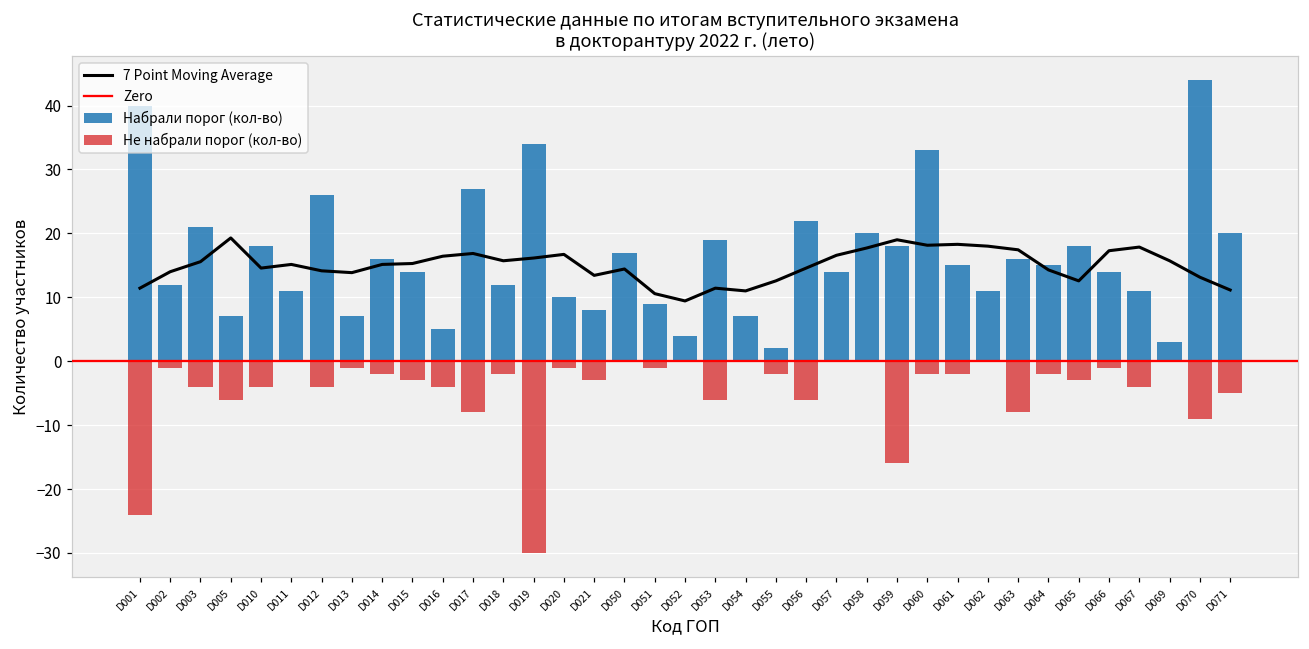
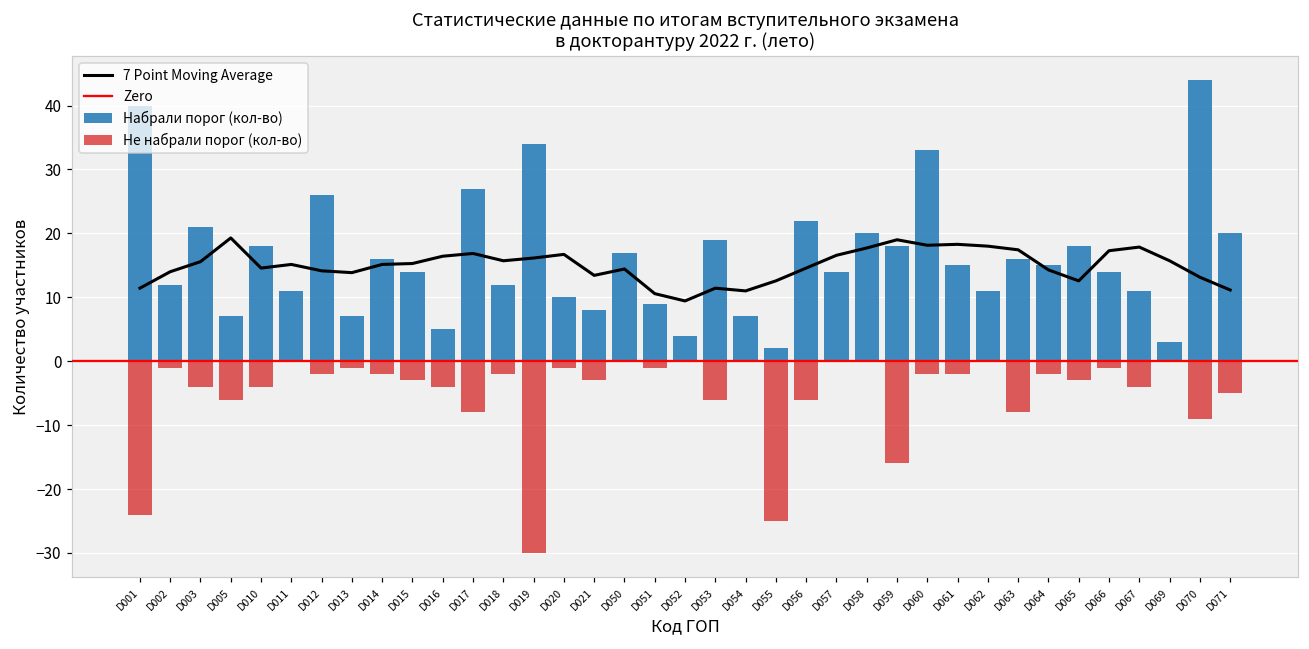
  {
    "7 Point Moving Average": {
      "D001": 11,
      "D002": 14,
      "D003": 16,
      "D005": 19,
      "D010": 15,
      "D011": 15,
      "D012": 14,
      "D013": 14,
      "D014": 15,
      "D015": 15,
      "D016": 16,
      "D017": 17,
      "D018": 16,
      "D019": 16,
      "D020": 17,
      "D021": 13,
      "D050": 14,
      "D051": 11,
      "D052": 9,
      "D053": 11,
      "D054": 11,
      "D055": 13,
      "D056": 15,
      "D057": 17,
      "D058": 18,
      "D059": 19,
      "D060": 18,
      "D061": 18,
      "D062": 18,
      "D063": 17,
      "D064": 14,
      "D065": 13,
      "D066": 17,
      "D067": 18,
      "D069": 16,
      "D070": 13,
      "D071": 11
    },
    "Набрали порог (кол-во)": {
      "D002": 12,
      "D003": 21,
      "D005": 7,
      "D010": 18,
      "D011": 11,
      "D012": 26,
      "D013": 7,
      "D014": 16,
      "D015": 14,
      "D016": 5,
      "D017": 27,
      "D018": 12,
      "D019": 34,
      "D020": 10,
      "D021": 8,
      "D050": 17,
      "D051": 9,
      "D052": 4,
      "D053": 19,
      "D054": 7,
      "D055": 2,
      "D056": 22,
      "D057": 14,
      "D058": 20,
      "D059": 18,
      "D060": 33,
      "D061": 15,
      "D062": 11,
      "D063": 16,
      "D064": 15,
      "D065": 18,
      "D066": 14,
      "D067": 11,
      "D069": 3,
      "D070": 44,
      "D071": 20
    },
    "Не набрали порог (кол-во)": {
      "D001": -24,
      "D002": -1,
      "D003": -4,
      "D005": -6,
      "D010": -4,
      "D011": 0,
-     "D012": -4,
+     "D012": -2,
      "D013": -1,
      "D014": -2,
      "D015": -3,
      "D016": -4,
      "D017": -8,
      "D018": -2,
      "D019": -30,
      "D020": -1,
      "D021": -3,
      "D050": 0,
      "D051": -1,
      "D052": 0,
      "D053": -6,
      "D054": 0,
-     "D055": -2,
+     "D055": -25,
      "D056": -6,
      "D057": 0,
      "D058": 0,
      "D059": -16,
      "D060": -2,
      "D061": -2,
      "D062": 0,
      "D063": -8,
      "D064": -2,
      "D065": -3,
      "D066": -1,
      "D067": -4,
      "D069": 0,
      "D070": -9,
      "D071": -5
    }
  }
